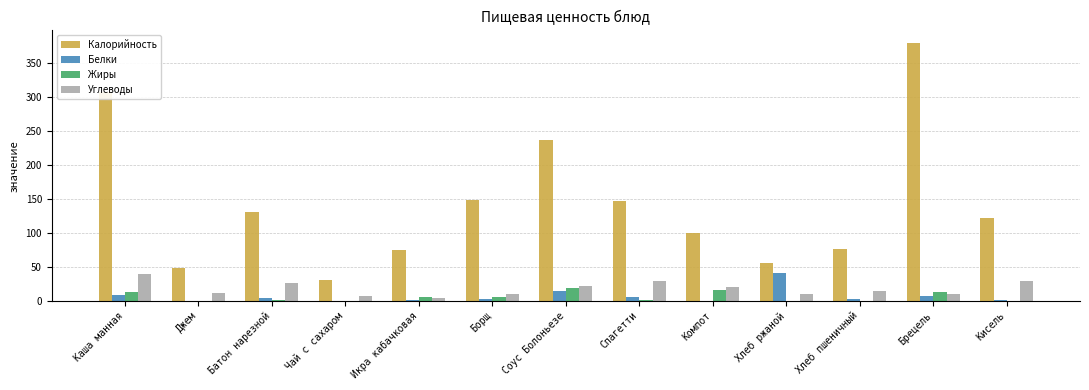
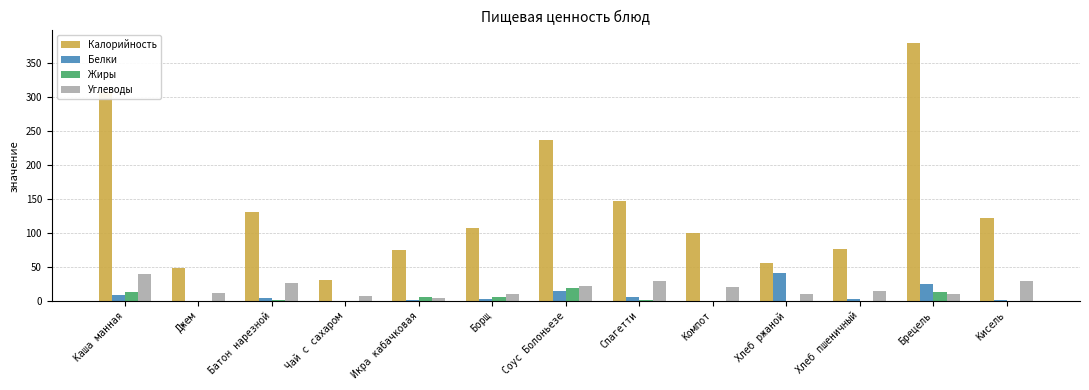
  {
    "Калорийность": {
      "Джем": 50,
      "Батон нарезной": 130,
      "Чай с сахаром": 30,
      "Икра кабачковая": 70,
-     "Борщ": 150,
+     "Борщ": 110,
      "Соус Болоньезе": 240,
      "Спагетти": 150,
      "Компот": 100,
      "Хлеб ржаной": 60,
      "Хлеб пшеничный": 80,
      "Брецель": 380,
      "Кисель": 120
    },
    "Белки": {
      "Каша манная": 10,
      "Батон нарезной": 0,
      "Соус Болоньезе": 10,
      "Спагетти": 10,
      "Хлеб ржаной": 40,
-     "Брецель": 10
+     "Брецель": 20
    },
    "Жиры": {
      "Каша манная": 10,
      "Джем": 0,
      "Чай с сахаром": 0,
      "Икра кабачковая": 10,
      "Борщ": 10,
      "Соус Болоньезе": 20,
-     "Компот": 20,
+     "Компот": 0,
      "Брецель": 10,
      "Кисель": 0
    },
    "Углеводы": {
      "Каша манная": 40,
      "Джем": 10,
      "Батон нарезной": 30,
      "Чай с сахаром": 10,
      "Икра кабачковая": 0,
      "Борщ": 10,
      "Соус Болоньезе": 20,
      "Спагетти": 30,
      "Компот": 20,
      "Хлеб ржаной": 10,
      "Хлеб пшеничный": 10,
      "Брецель": 10,
      "Кисель": 30
    }
  }
